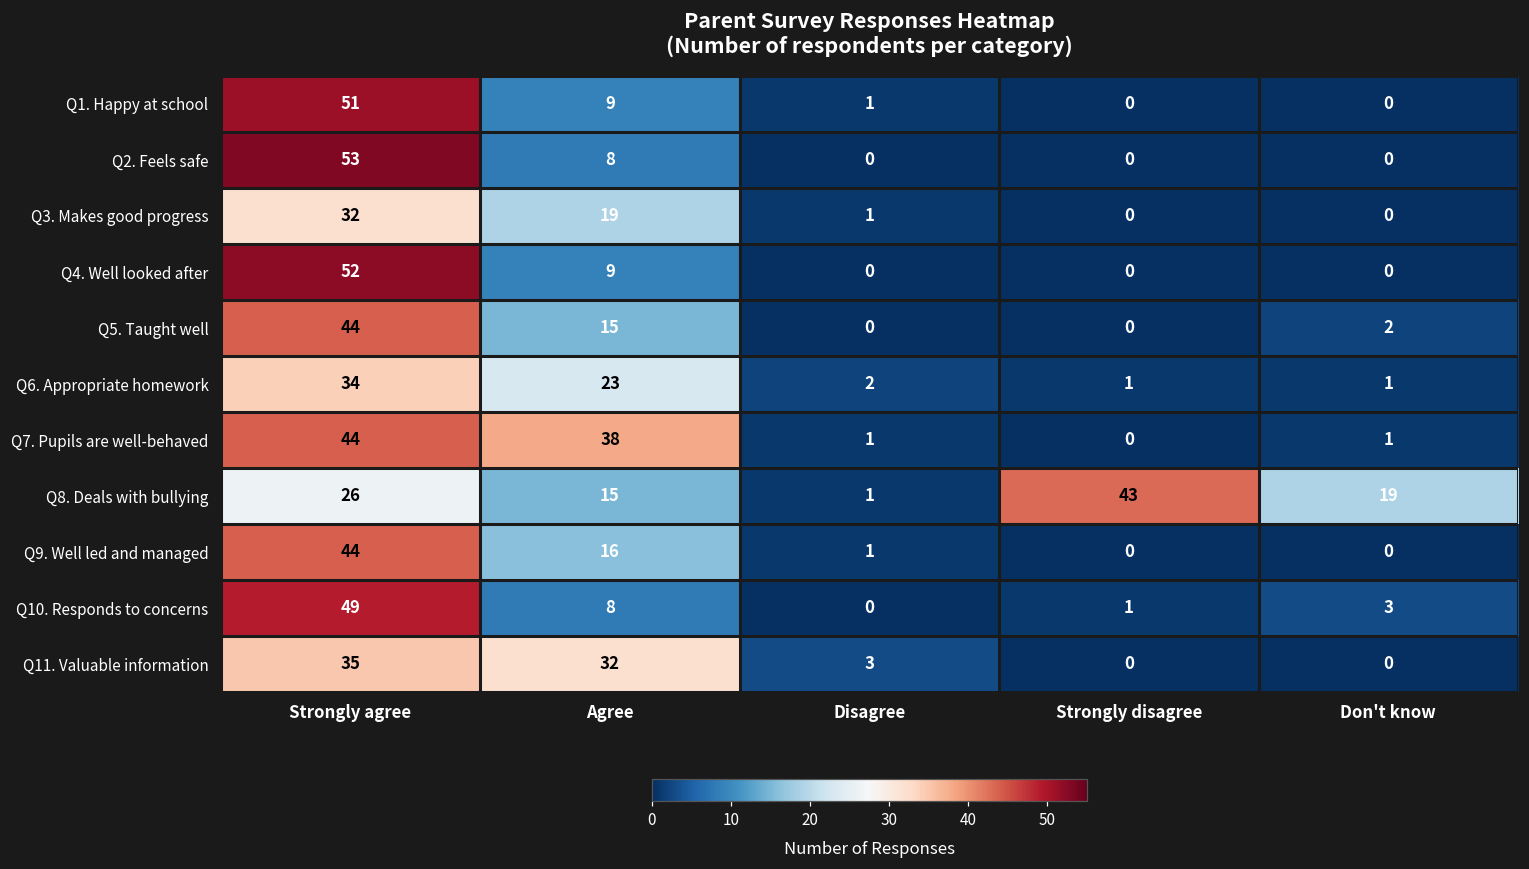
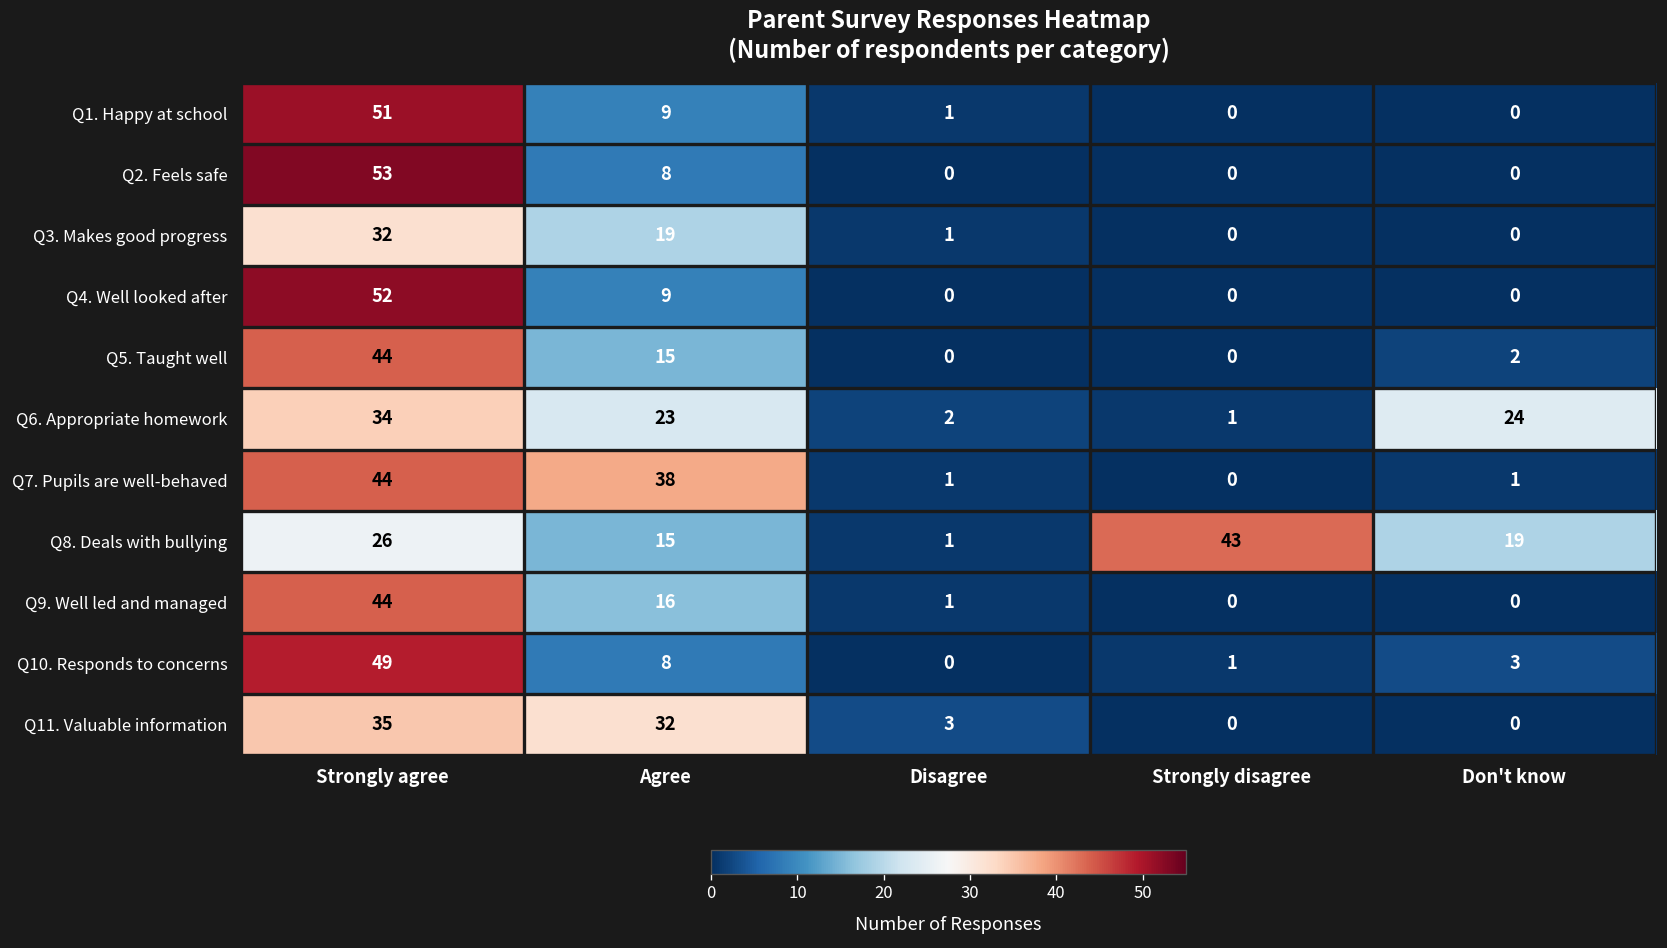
  {
    "Q1. Happy at school": {
      "Strongly agree": 51,
      "Agree": 9,
      "Disagree": 1,
      "Strongly disagree": 0,
      "Don't know": 0
    },
    "Q2. Feels safe": {
      "Strongly agree": 53,
      "Agree": 8,
      "Disagree": 0,
      "Strongly disagree": 0,
      "Don't know": 0
    },
    "Q3. Makes good progress": {
      "Strongly agree": 32,
      "Agree": 19,
      "Disagree": 1,
      "Strongly disagree": 0,
      "Don't know": 0
    },
    "Q4. Well looked after": {
      "Strongly agree": 52,
      "Agree": 9,
      "Disagree": 0,
      "Strongly disagree": 0,
      "Don't know": 0
    },
    "Q5. Taught well": {
      "Strongly agree": 44,
      "Agree": 15,
      "Disagree": 0,
      "Strongly disagree": 0,
      "Don't know": 2
    },
    "Q6. Appropriate homework": {
      "Strongly agree": 34,
      "Agree": 23,
      "Disagree": 2,
      "Strongly disagree": 1,
-     "Don't know": 1
+     "Don't know": 24
    },
    "Q7. Pupils are well-behaved": {
      "Strongly agree": 44,
      "Agree": 38,
      "Disagree": 1,
      "Strongly disagree": 0,
      "Don't know": 1
    },
    "Q8. Deals with bullying": {
      "Strongly agree": 26,
      "Agree": 15,
      "Disagree": 1,
      "Strongly disagree": 43,
      "Don't know": 19
    },
    "Q9. Well led and managed": {
      "Strongly agree": 44,
      "Agree": 16,
      "Disagree": 1,
      "Strongly disagree": 0,
      "Don't know": 0
    },
    "Q10. Responds to concerns": {
      "Strongly agree": 49,
      "Agree": 8,
      "Disagree": 0,
      "Strongly disagree": 1,
      "Don't know": 3
    },
    "Q11. Valuable information": {
      "Strongly agree": 35,
      "Agree": 32,
      "Disagree": 3,
      "Strongly disagree": 0,
      "Don't know": 0
    }
  }
